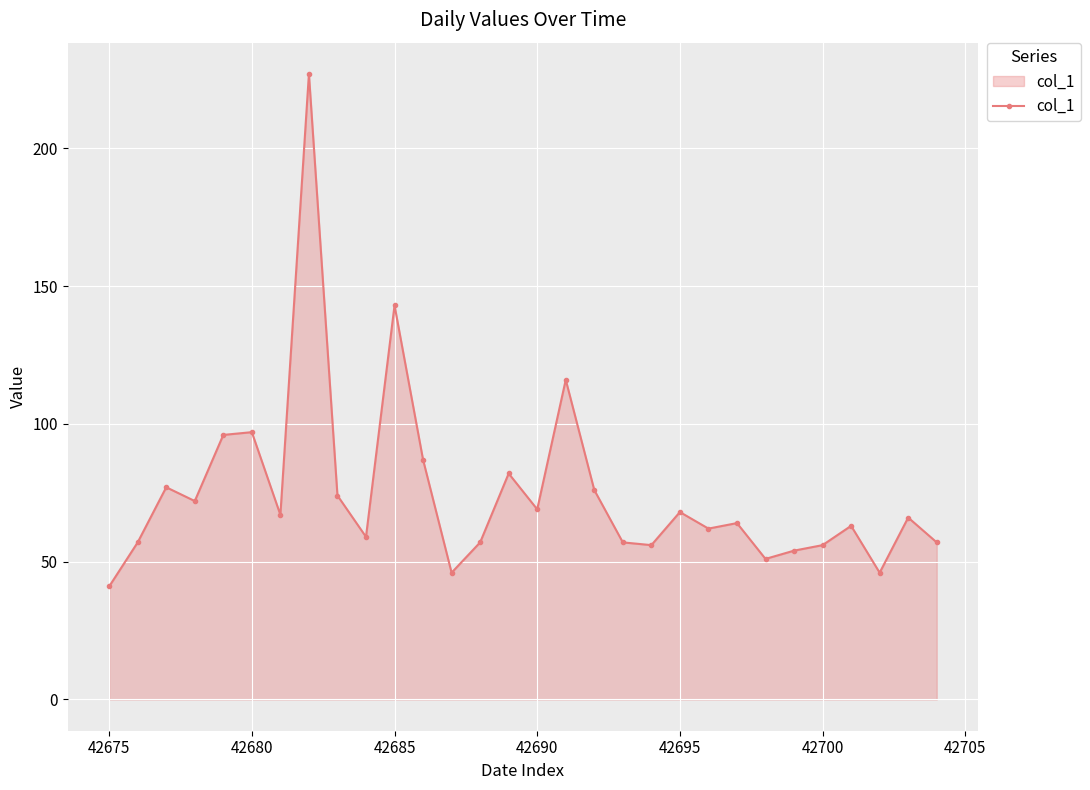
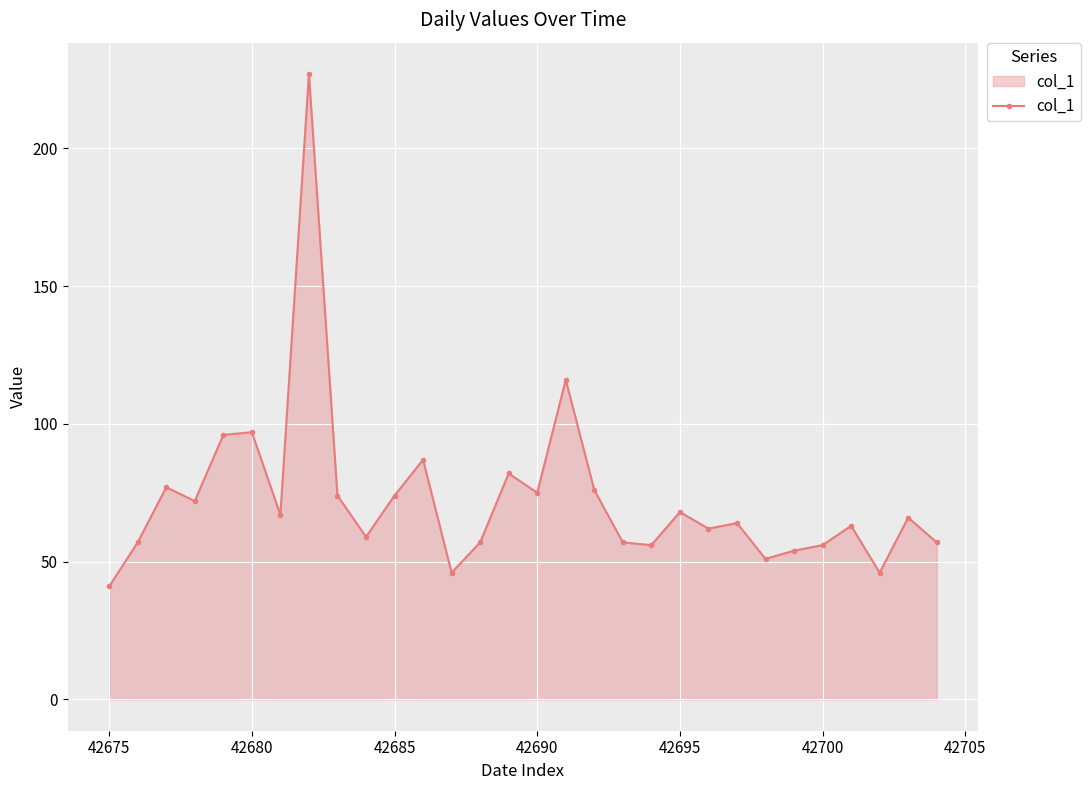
  {
    "42675": 41,
    "42680": 97,
-   "42685": 143,
-   "42690": 69,
+   "42685": 74,
+   "42690": 75,
    "42695": 68,
    "42700": 56
  }
